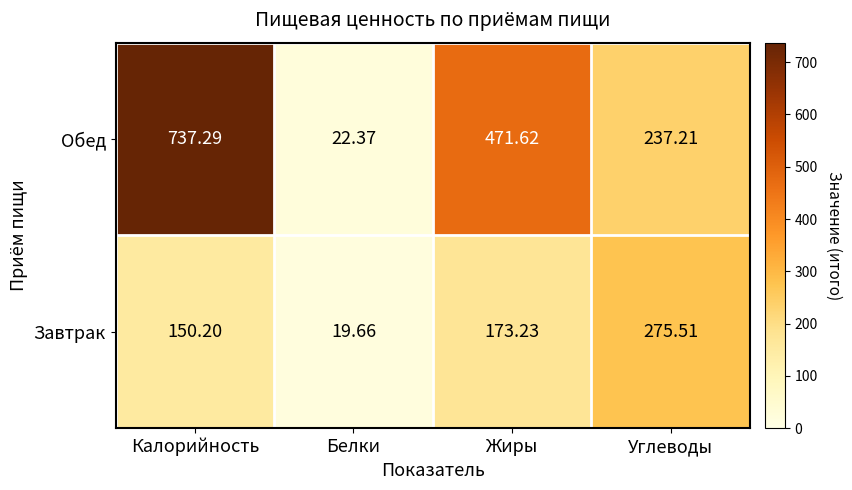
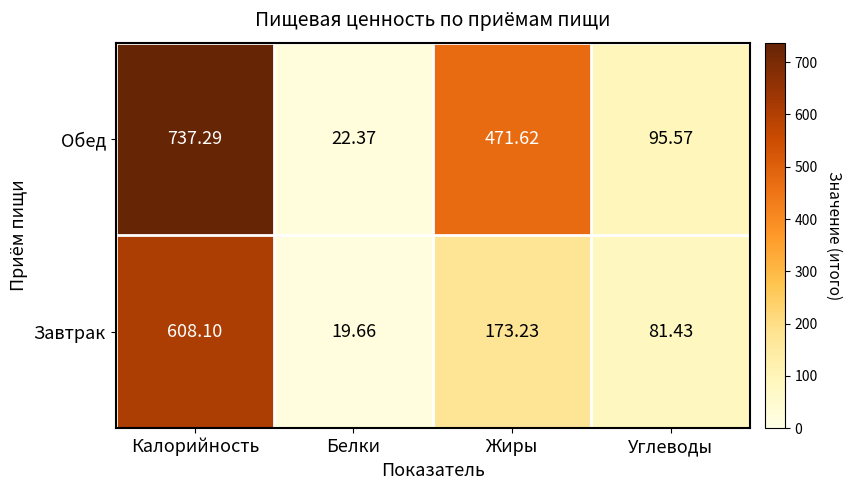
  {
    "Обед": {
      "Калорийность": 737.29,
      "Белки": 22.37,
      "Жиры": 471.62,
-     "Углеводы": 237.21
+     "Углеводы": 95.57
    },
    "Завтрак": {
-     "Калорийность": 150.20,
+     "Калорийность": 608.10,
      "Белки": 19.66,
      "Жиры": 173.23,
-     "Углеводы": 275.51
+     "Углеводы": 81.43
    }
  }
